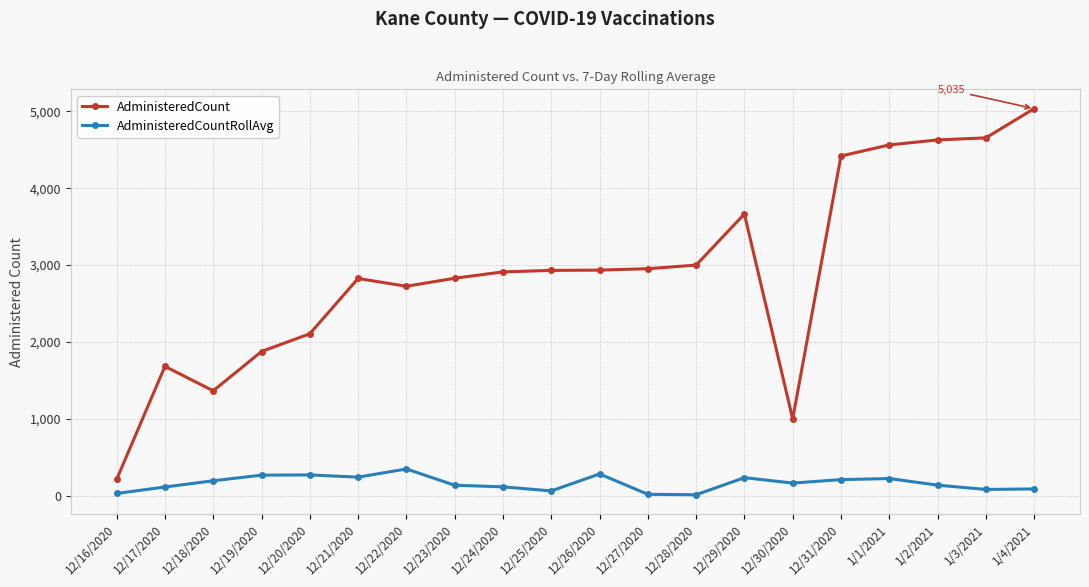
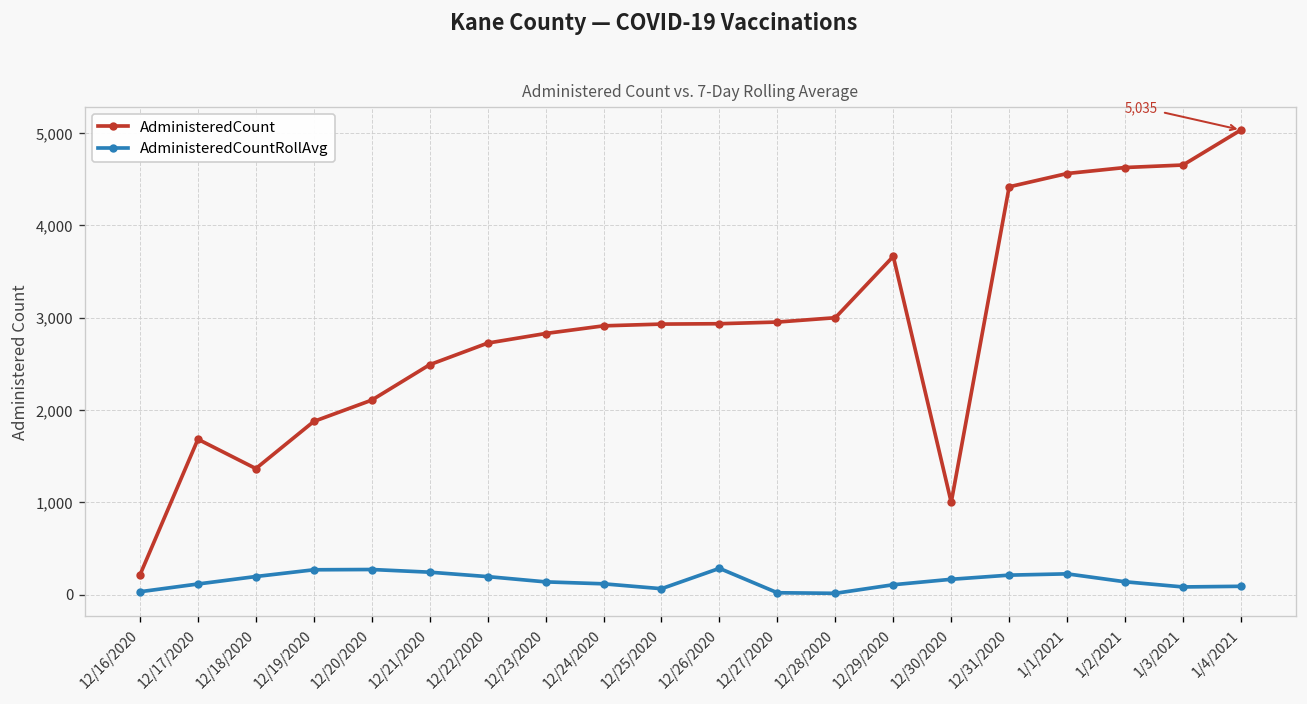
  {
    "AdministeredCount": {
      "12/16/2020": "200",
      "12/17/2020": "1,700",
      "12/18/2020": "1,400",
      "12/19/2020": "1,900",
      "12/20/2020": "2,100",
-     "12/21/2020": "2,800",
+     "12/21/2020": "2,500",
      "12/22/2020": "2,700",
      "12/23/2020": "2,800",
      "12/24/2020": "2,900",
      "12/25/2020": "2,900",
      "12/26/2020": "2,900",
      "12/27/2020": "3,000",
      "12/28/2020": "3,000",
      "12/29/2020": "3,700",
      "12/30/2020": "1,000",
      "12/31/2020": "4,400",
      "1/1/2021": "4,600",
      "1/2/2021": "4,600",
      "1/3/2021": "4,700"
    },
    "AdministeredCountRollAvg": {
      "12/16/2020": "0",
      "12/17/2020": "100",
      "12/18/2020": "200",
      "12/19/2020": "300",
      "12/20/2020": "300",
      "12/21/2020": "200",
-     "12/22/2020": "300",
+     "12/22/2020": "200",
      "12/23/2020": "100",
      "12/24/2020": "100",
      "12/25/2020": "100",
      "12/26/2020": "300",
      "12/27/2020": "0",
      "12/28/2020": "0",
-     "12/29/2020": "200",
+     "12/29/2020": "100",
      "12/30/2020": "200",
      "12/31/2020": "200",
      "1/1/2021": "200",
      "1/2/2021": "100",
      "1/3/2021": "100",
      "1/4/2021": "100"
    }
  }
